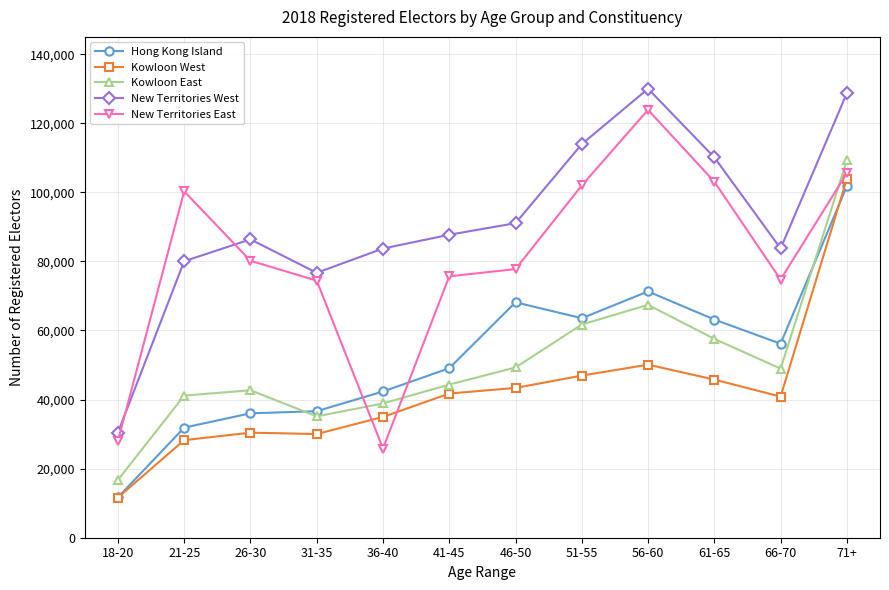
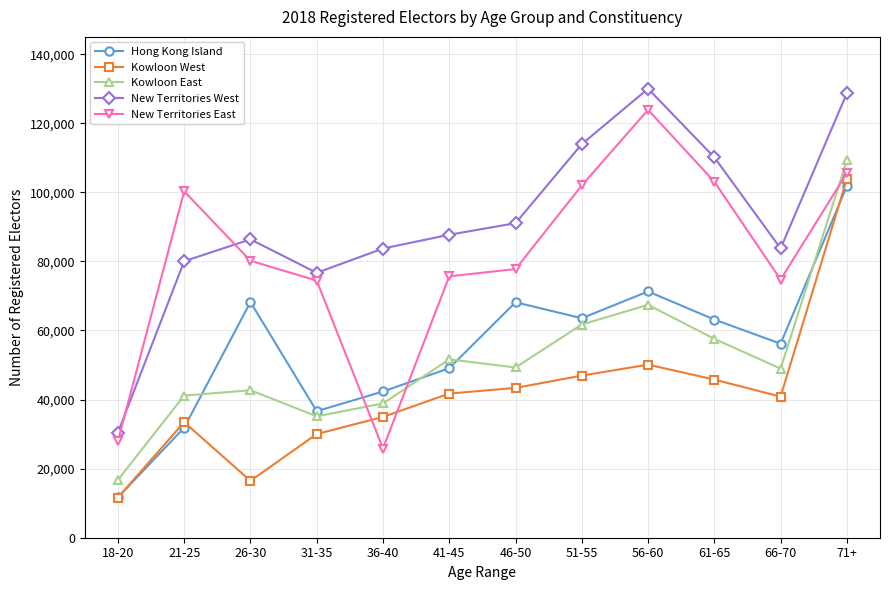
  {
    "Hong Kong Island": {
      "21-25": "32,000",
-     "26-30": "36,000",
+     "26-30": "68,000",
      "31-35": "37,000",
      "36-40": "42,000",
      "41-45": "49,000",
      "46-50": "68,000",
      "51-55": "64,000",
      "56-60": "71,000",
      "61-65": "63,000",
      "66-70": "56,000",
      "71+": "102,000"
    },
    "Kowloon West": {
-     "21-25": "28,000",
-     "26-30": "30,000",
+     "21-25": "33,000",
+     "26-30": "16,000",
      "31-35": "30,000",
      "36-40": "35,000",
      "41-45": "42,000",
      "46-50": "43,000",
      "51-55": "47,000",
      "56-60": "50,000",
      "61-65": "46,000",
      "66-70": "41,000",
      "71+": "104,000"
    },
    "Kowloon East": {
      "18-20": "17,000",
      "21-25": "41,000",
      "26-30": "43,000",
      "31-35": "35,000",
      "36-40": "39,000",
-     "41-45": "44,000",
+     "41-45": "52,000",
      "46-50": "49,000",
      "51-55": "62,000",
      "56-60": "67,000",
      "61-65": "58,000",
      "66-70": "49,000",
      "71+": "109,000"
    },
    "New Territories West": {
      "18-20": "30,000",
      "21-25": "80,000",
      "26-30": "86,000",
      "31-35": "77,000",
      "36-40": "84,000",
      "41-45": "88,000",
      "46-50": "91,000",
      "51-55": "114,000",
      "56-60": "130,000",
      "61-65": "110,000",
      "66-70": "84,000",
      "71+": "129,000"
    },
    "New Territories East": {
      "18-20": "28,000",
      "21-25": "100,000",
      "26-30": "80,000",
      "31-35": "74,000",
      "36-40": "26,000",
      "41-45": "76,000",
      "46-50": "78,000",
      "51-55": "102,000",
      "56-60": "124,000",
      "61-65": "103,000",
      "66-70": "75,000",
      "71+": "106,000"
    }
  }
